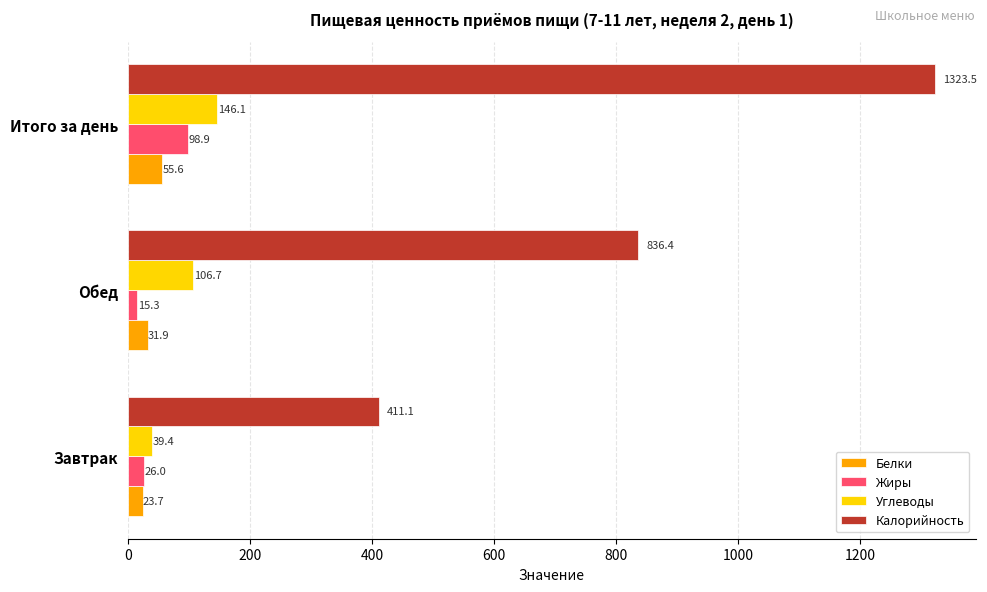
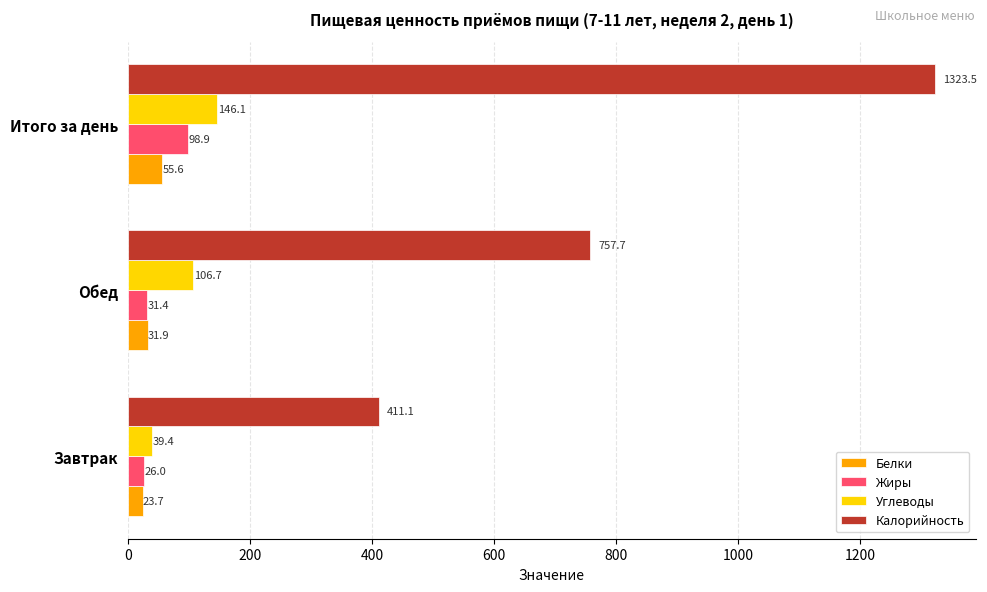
  {
    "Жиры": {
      "Итого за день": 98.9,
-     "Обед": 15.3,
+     "Обед": 31.4,
      "Завтрак": 26.0
    },
    "Калорийность": {
      "Итого за день": 1323.5,
-     "Обед": 836.4,
+     "Обед": 757.7,
      "Завтрак": 411.1
    }
  }
